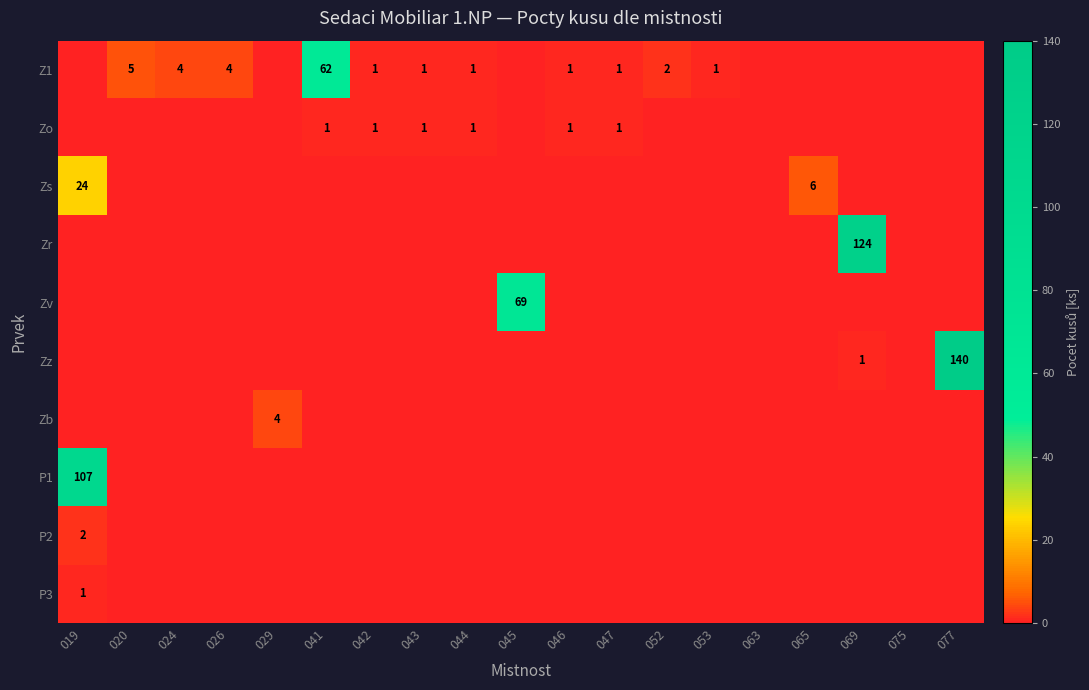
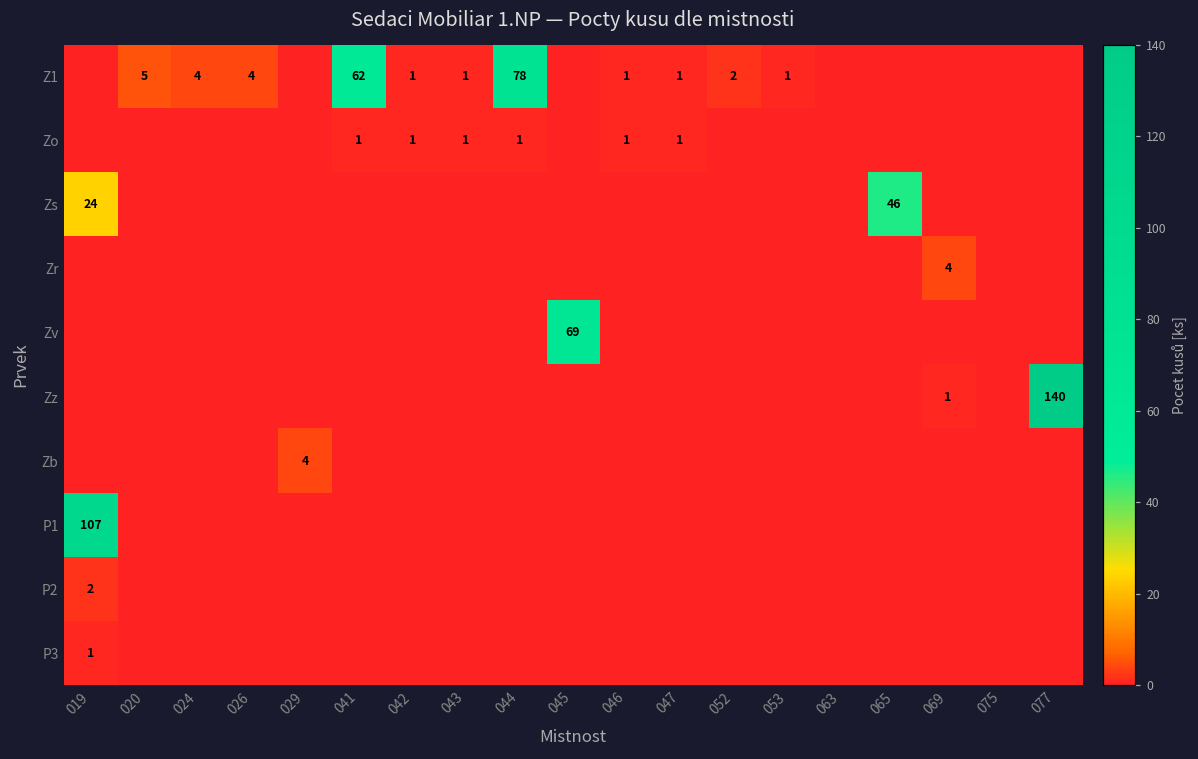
  {
    "Z1": {
      "020": 5,
      "024": 4,
      "026": 4,
      "041": 62,
      "042": 1,
      "043": 1,
-     "044": 1,
+     "044": 78,
      "046": 1,
      "047": 1,
      "052": 2,
      "053": 1
    },
    "Zo": {
      "041": 1,
      "042": 1,
      "043": 1,
      "044": 1,
      "046": 1,
      "047": 1
    },
    "Zs": {
      "019": 24,
-     "065": 6
+     "065": 46
    },
    "Zr": {
-     "069": 124
+     "069": 4
    },
    "Zv": {
      "045": 69
    },
    "Zz": {
      "069": 1,
      "077": 140
    },
    "Zb": {
      "029": 4
    },
    "P1": {
      "019": 107
    },
    "P2": {
      "019": 2
    },
    "P3": {
      "019": 1
    }
  }
